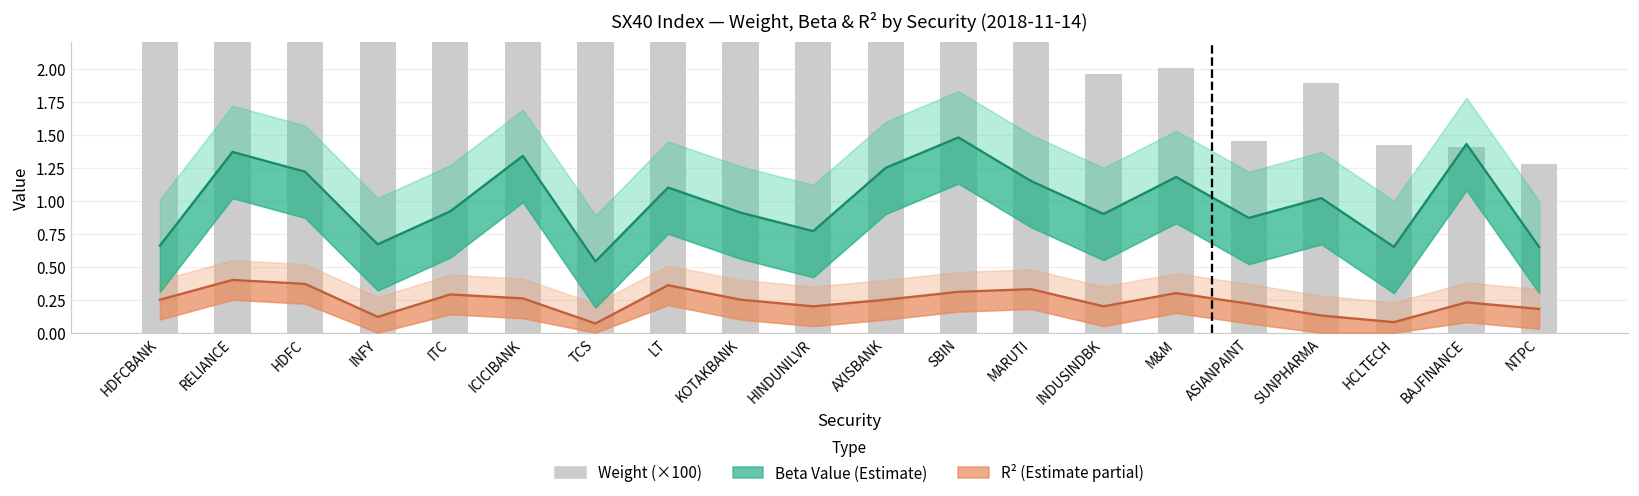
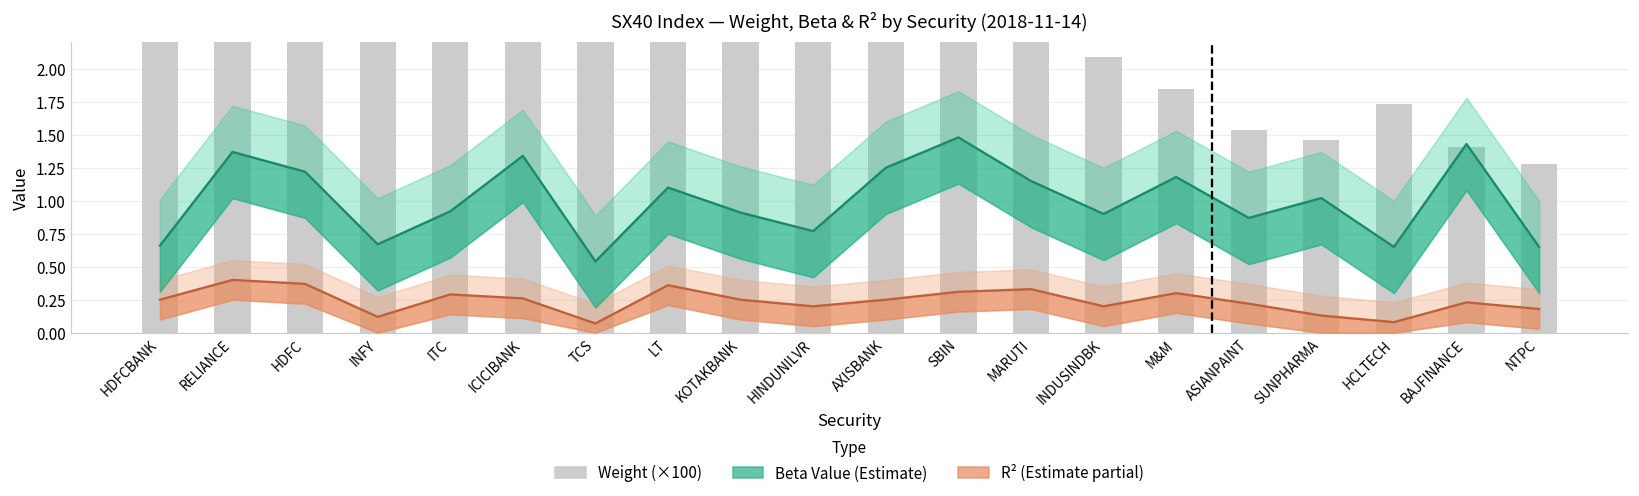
  {
    "Weight (×100)": {
-     "INDUSINDBK": 1.96,
-     "M&M": 2.01,
-     "ASIANPAINT": 1.45,
-     "SUNPHARMA": 1.89,
-     "HCLTECH": 1.42,
+     "INDUSINDBK": 2.09,
+     "M&M": 1.84,
+     "ASIANPAINT": 1.54,
+     "SUNPHARMA": 1.46,
+     "HCLTECH": 1.73,
      "BAJFINANCE": 1.41,
      "NTPC": 1.28
    }
  }
